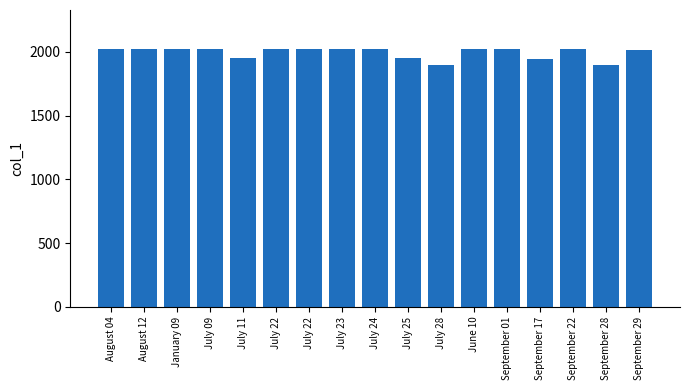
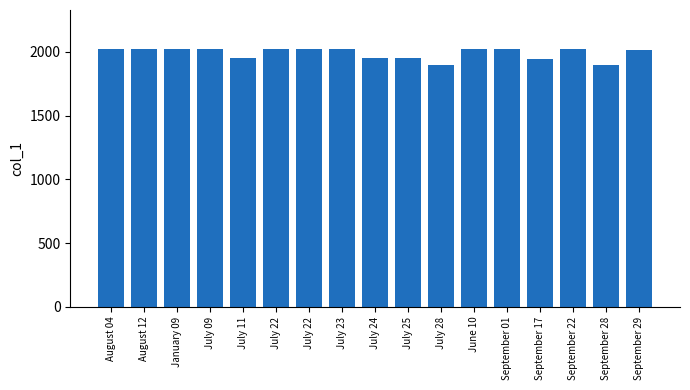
  {
    "August 04": 2020,
    "August 12": 2020,
    "January 09": 2020,
    "July 09": 2020,
    "July 11": 1950,
    "July 23": 2020,
-   "July 24": 2020,
+   "July 24": 1950,
    "July 25": 1950,
    "July 28": 1900,
    "June 10": 2020,
    "September 01": 2020,
    "September 17": 1950,
    "September 22": 2020,
    "September 28": 1900,
    "September 29": 2020
  }
